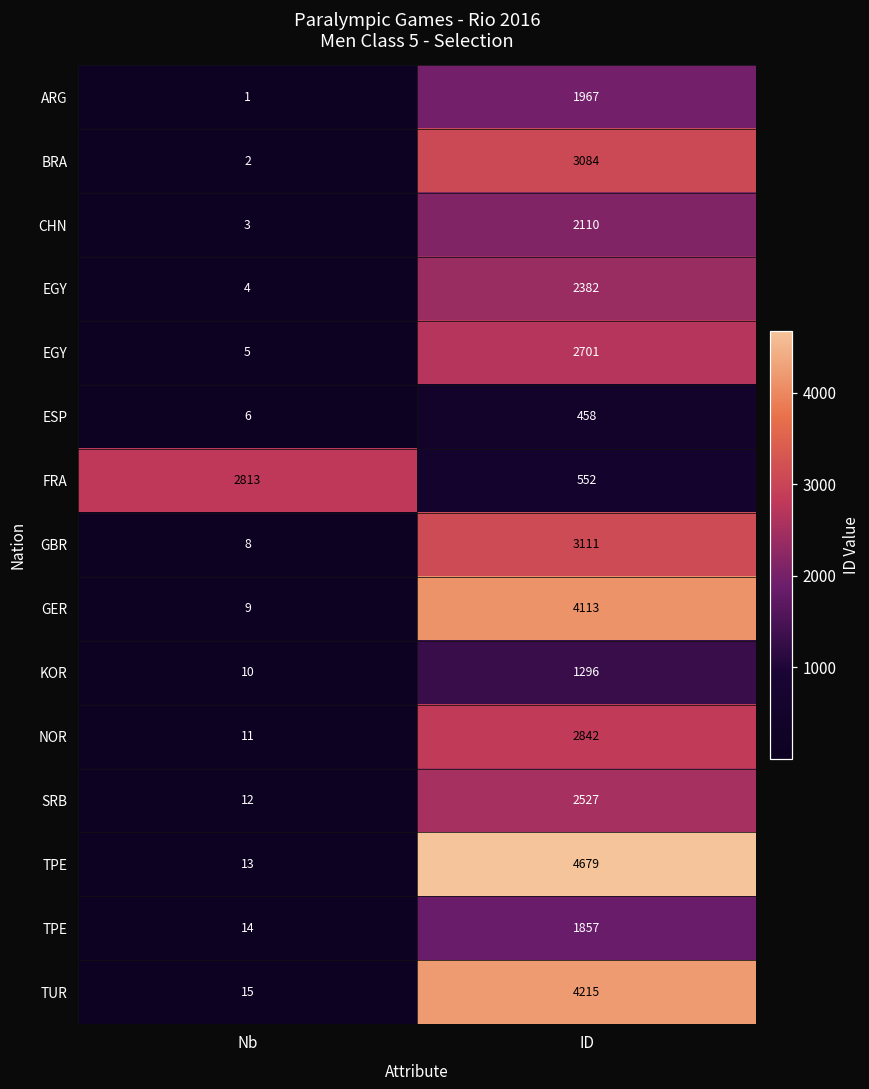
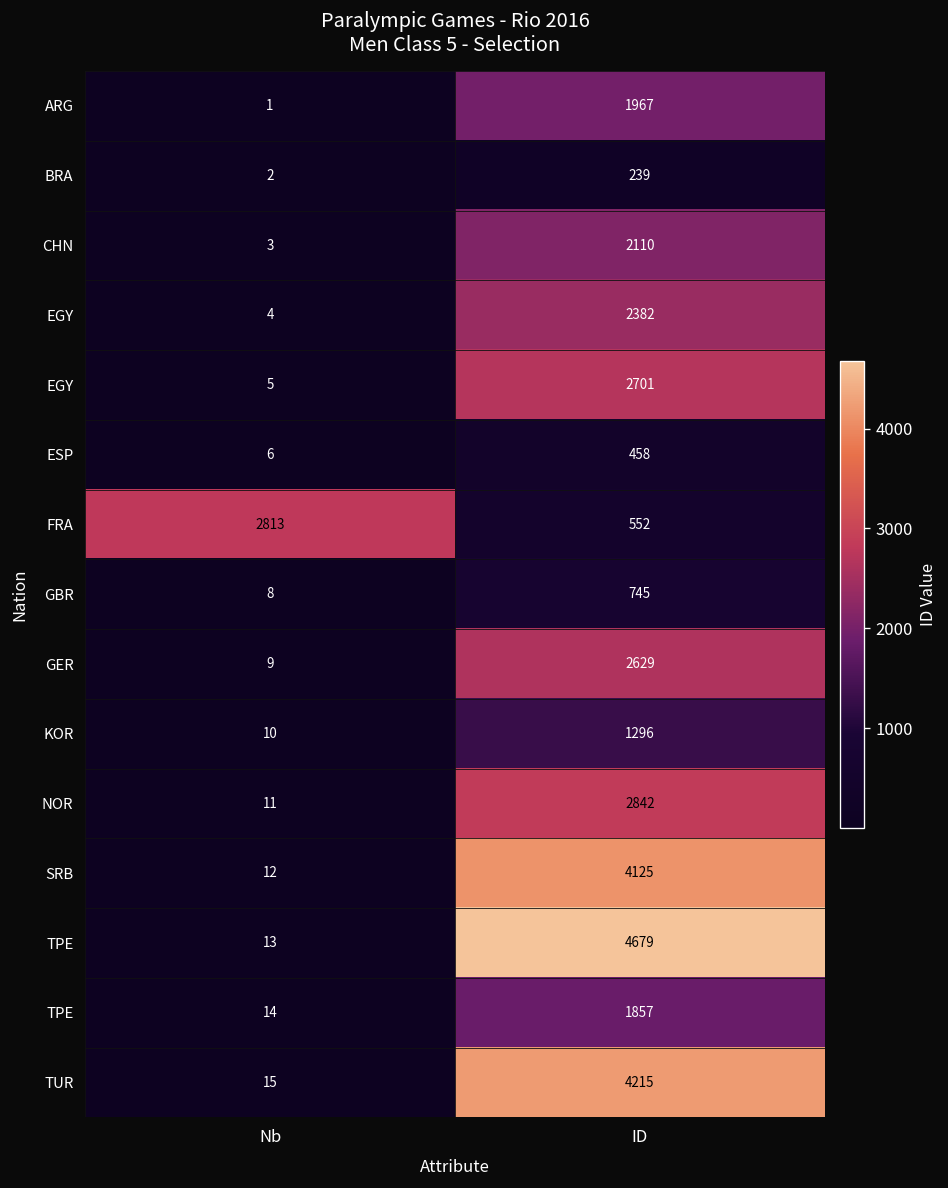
  {
    "ARG": {
      "Nb": 1,
      "ID": 1967
    },
    "BRA": {
      "Nb": 2,
-     "ID": 3084
+     "ID": 239
    },
    "CHN": {
      "Nb": 3,
      "ID": 2110
    },
    "ESP": {
      "Nb": 6,
      "ID": 458
    },
    "FRA": {
      "Nb": 2813,
      "ID": 552
    },
    "GBR": {
      "Nb": 8,
-     "ID": 3111
+     "ID": 745
    },
    "GER": {
      "Nb": 9,
-     "ID": 4113
+     "ID": 2629
    },
    "KOR": {
      "Nb": 10,
      "ID": 1296
    },
    "NOR": {
      "Nb": 11,
      "ID": 2842
    },
    "SRB": {
      "Nb": 12,
-     "ID": 2527
+     "ID": 4125
    },
    "TUR": {
      "Nb": 15,
      "ID": 4215
    }
  }
